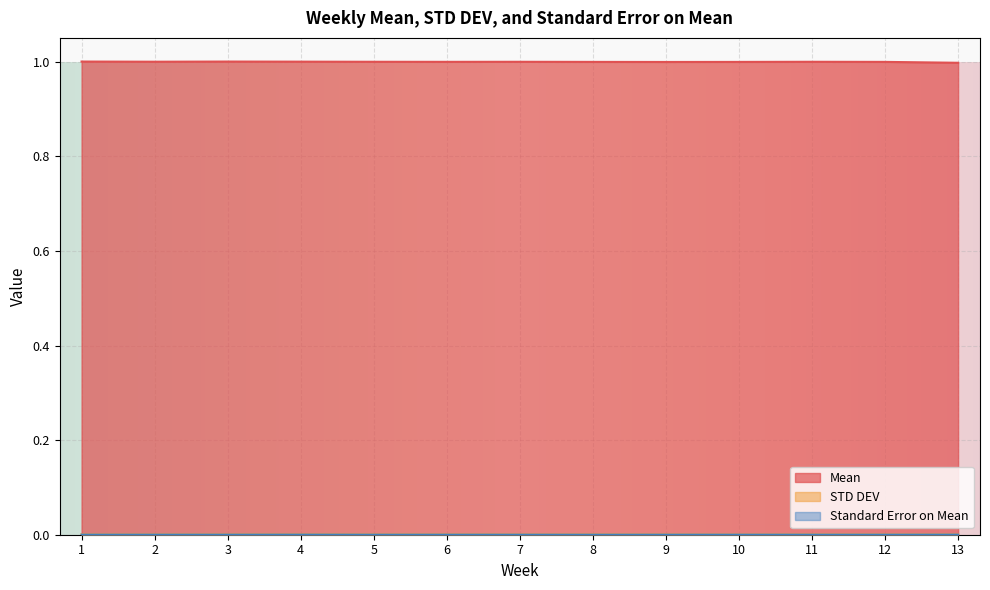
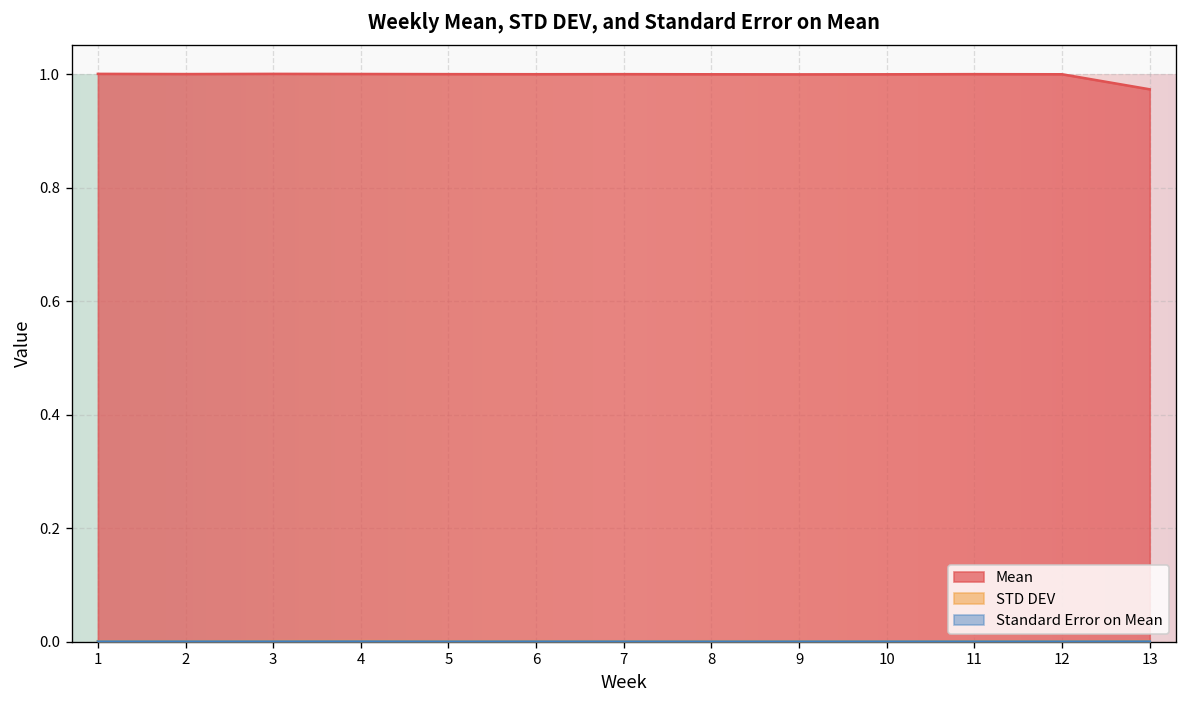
  {
    "Mean": {
      "1": 1.00,
      "2": 1.00,
      "3": 1.00,
      "4": 1.00,
      "5": 1.00,
      "6": 1.00,
      "7": 1.00,
      "8": 1.00,
      "9": 1.00,
      "10": 1.00,
      "11": 1.00,
      "12": 1.00,
-     "13": 1.00
+     "13": 0.97
    }
  }
